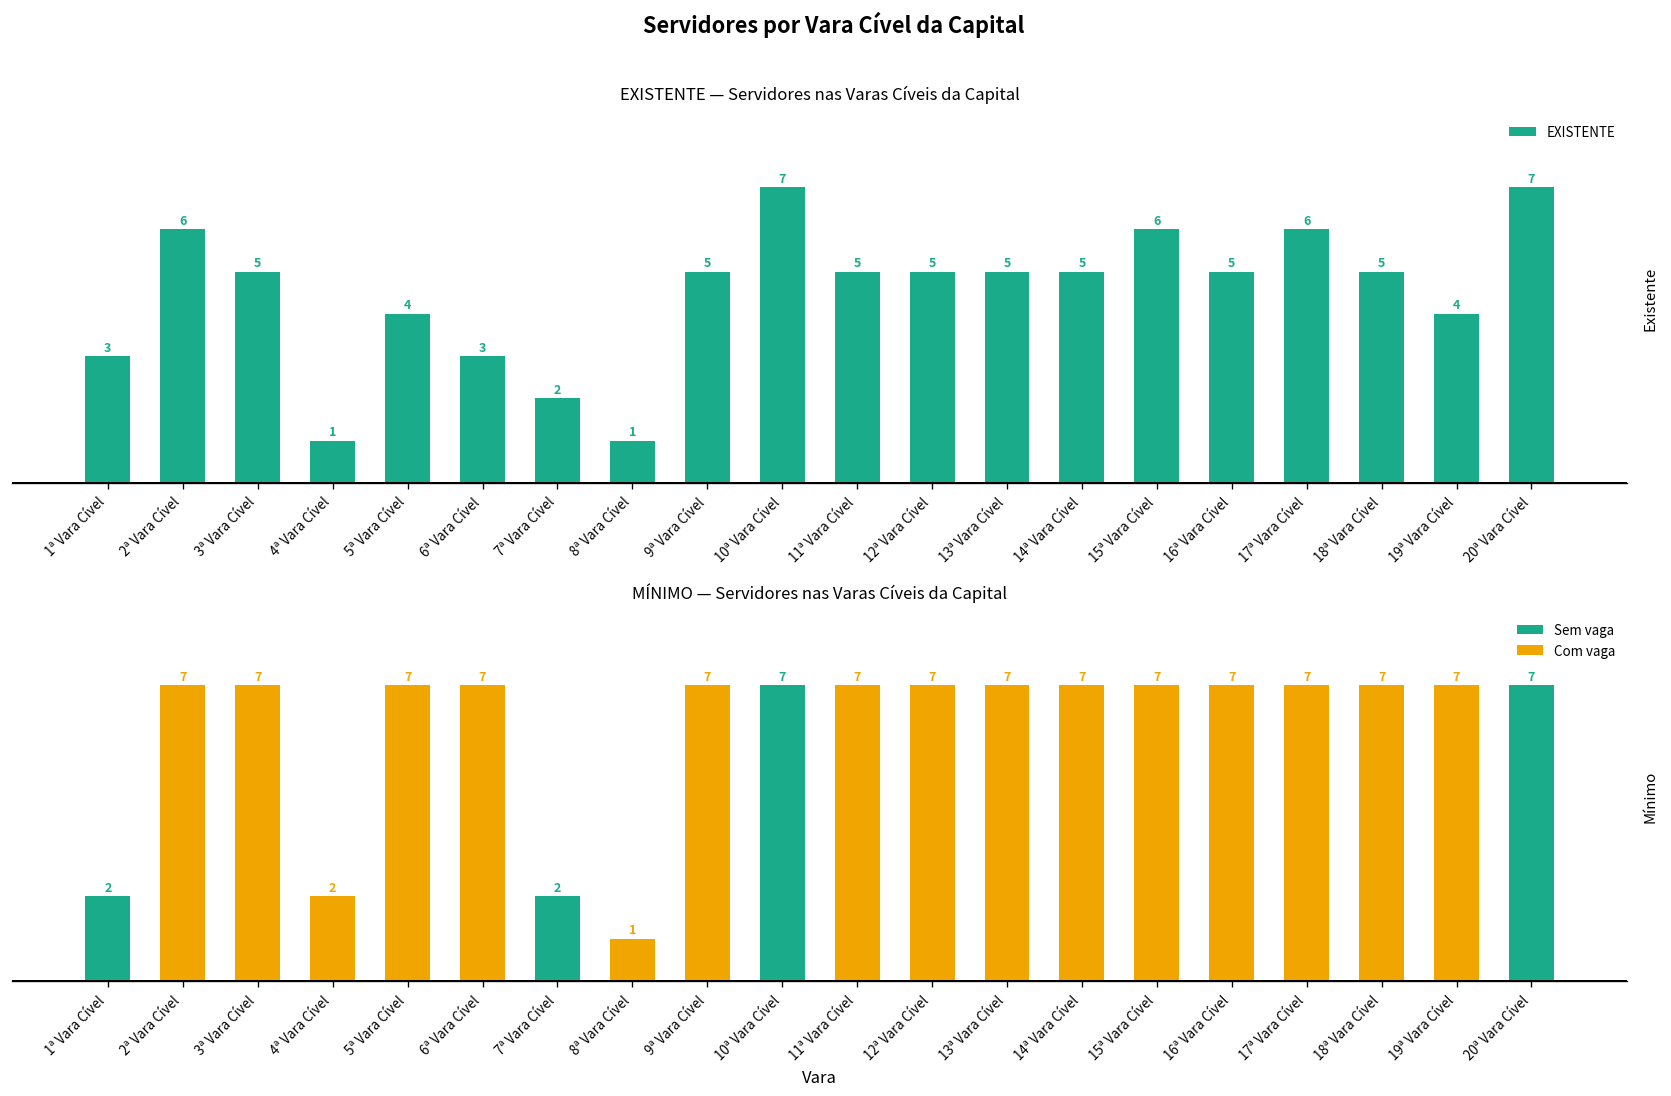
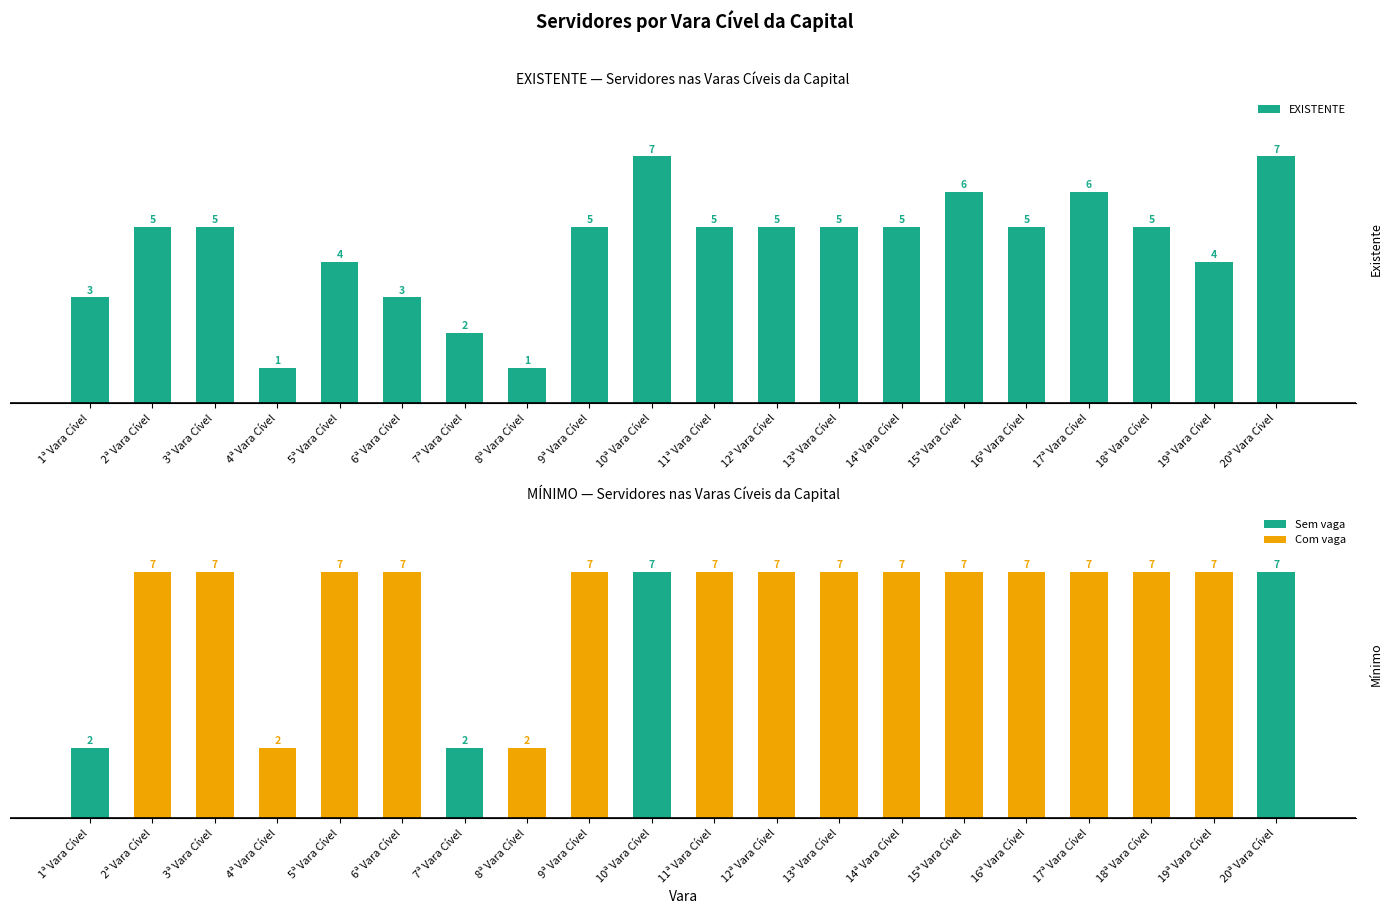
  {
    "EXISTENTE — Servidores nas Varas Cíveis da Capital": {
      "1ª Vara Cível": 3,
-     "2ª Vara Cível": 6,
+     "2ª Vara Cível": 5,
      "3ª Vara Cível": 5,
      "4ª Vara Cível": 1,
      "5ª Vara Cível": 4,
      "6ª Vara Cível": 3,
      "7ª Vara Cível": 2,
      "8ª Vara Cível": 1,
      "9ª Vara Cível": 5,
      "10ª Vara Cível": 7,
      "11ª Vara Cível": 5,
      "12ª Vara Cível": 5,
      "13ª Vara Cível": 5,
      "14ª Vara Cível": 5,
      "15ª Vara Cível": 6,
      "16ª Vara Cível": 5,
      "17ª Vara Cível": 6,
      "18ª Vara Cível": 5,
      "19ª Vara Cível": 4,
      "20ª Vara Cível": 7
    },
    "MÍNIMO — Servidores nas Varas Cíveis da Capital": {
      "1ª Vara Cível": 2,
      "2ª Vara Cível": 7,
      "3ª Vara Cível": 7,
      "4ª Vara Cível": 2,
      "5ª Vara Cível": 7,
      "6ª Vara Cível": 7,
      "7ª Vara Cível": 2,
-     "8ª Vara Cível": 1,
+     "8ª Vara Cível": 2,
      "9ª Vara Cível": 7,
      "10ª Vara Cível": 7,
      "11ª Vara Cível": 7,
      "12ª Vara Cível": 7,
      "13ª Vara Cível": 7,
      "14ª Vara Cível": 7,
      "15ª Vara Cível": 7,
      "16ª Vara Cível": 7,
      "17ª Vara Cível": 7,
      "18ª Vara Cível": 7,
      "19ª Vara Cível": 7,
      "20ª Vara Cível": 7
    }
  }
